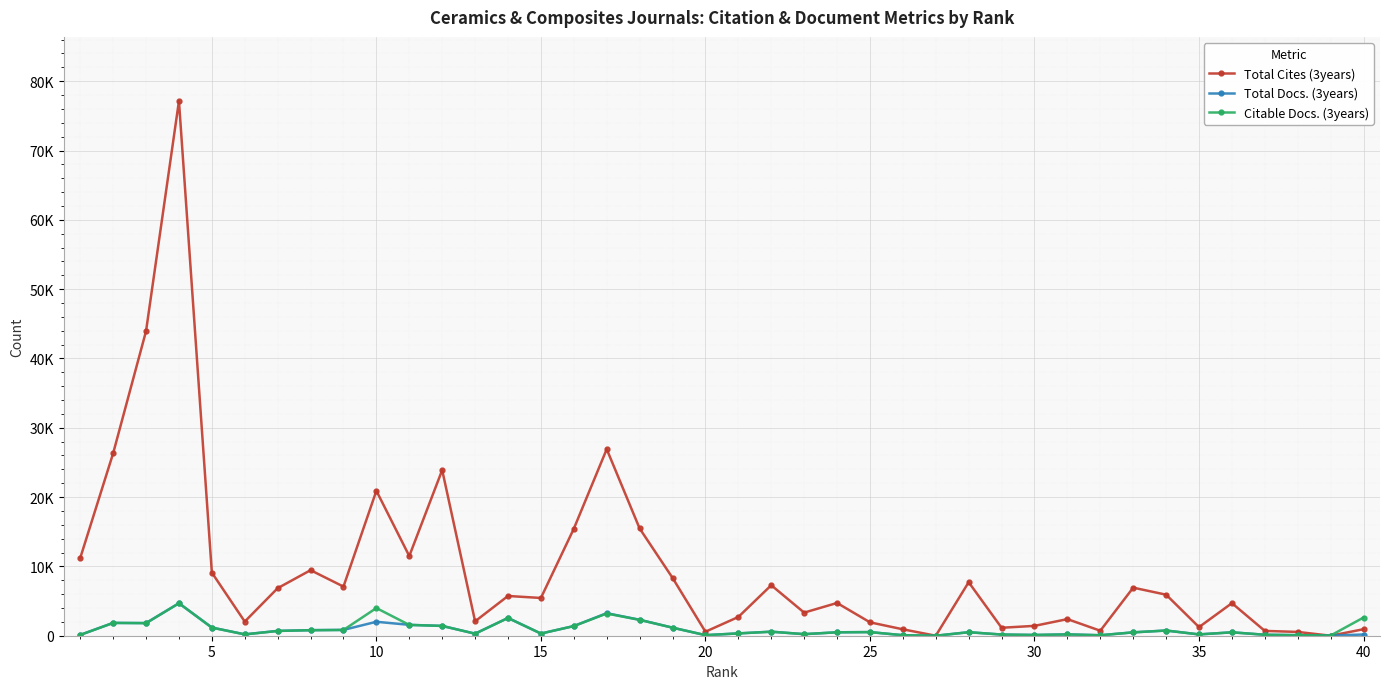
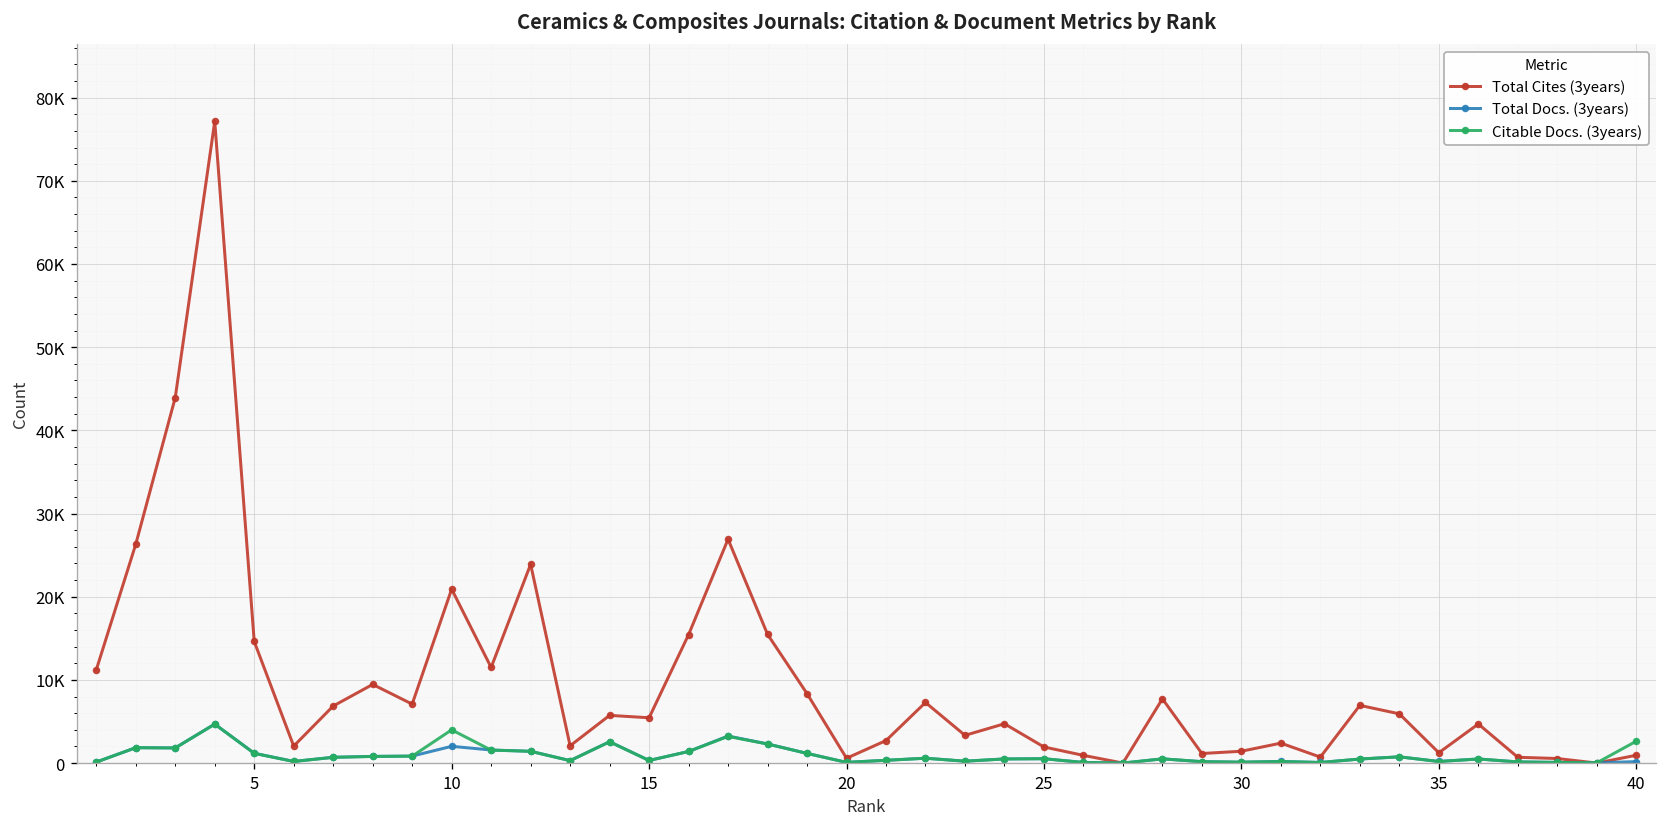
  {
    "Total Cites (3years)": {
-     "5": 9000,
+     "5": 15000,
      "10": 21000,
      "15": 5000,
      "20": 1000,
      "25": 2000,
      "30": 1000,
      "35": 1000,
      "40": 1000
    },
    "Total Docs. (3years)": {
      "10": 2000,
      "40": 0
    },
    "Citable Docs. (3years)": {
      "10": 4000,
      "40": 3000
    }
  }
